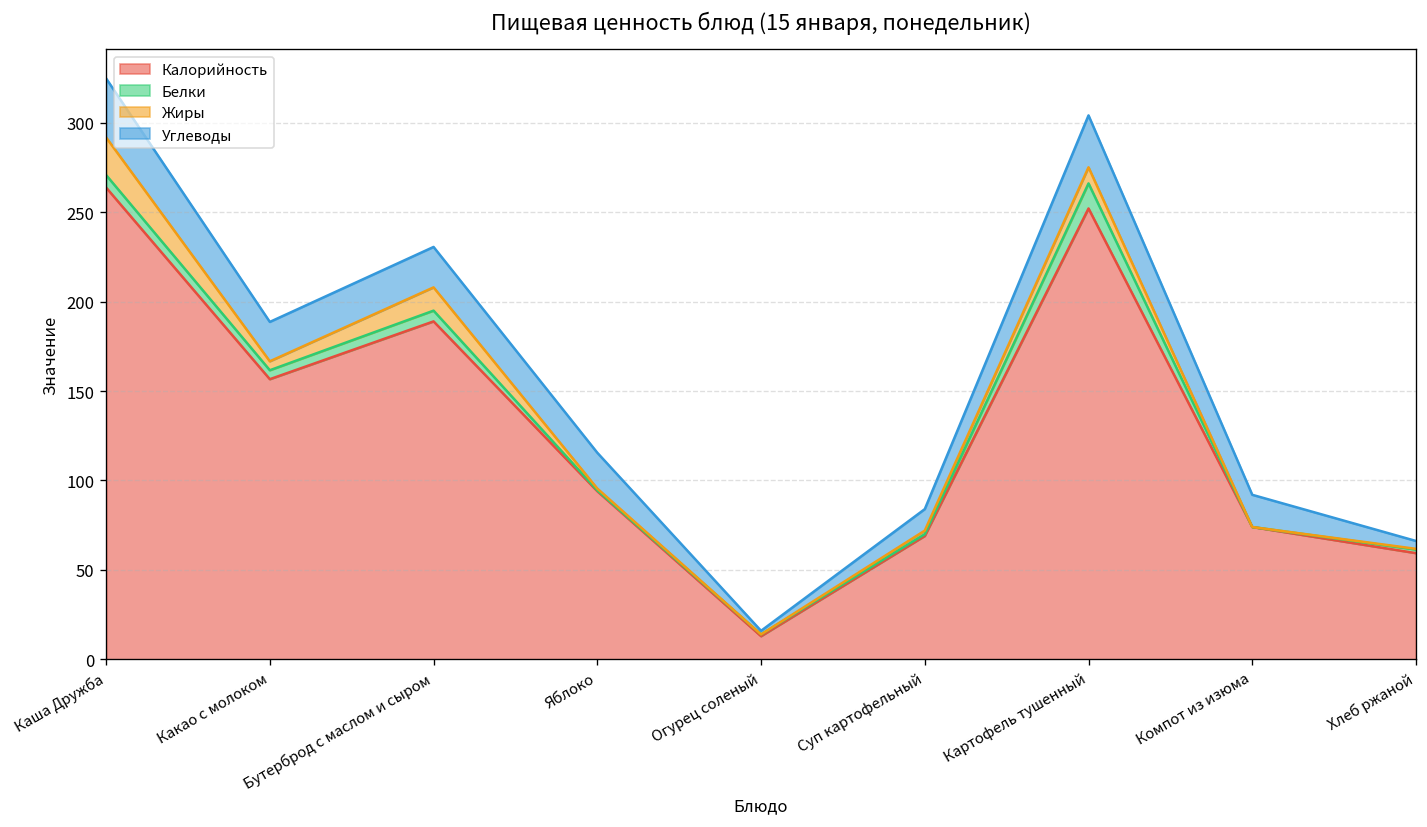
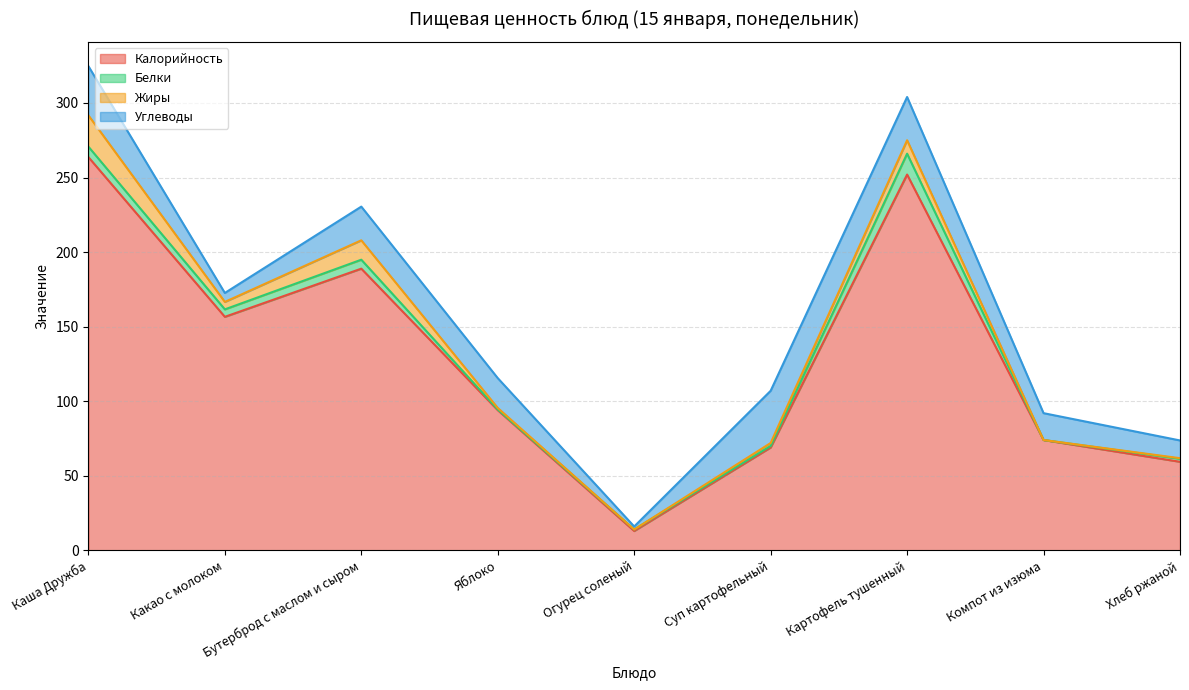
  {
    "Калорийность": {
      "Каша Дружба": 264,
      "Какао с молоком": 157,
      "Бутерброд с маслом и сыром": 189,
      "Картофель тушенный": 252,
      "Хлеб ржаной": 59
    },
    "Белки": {
      "Каша Дружба": 7,
      "Какао с молоком": 5,
      "Бутерброд с маслом и сыром": 6,
      "Картофель тушенный": 14
    },
    "Жиры": {
      "Каша Дружба": 21,
      "Какао с молоком": 5,
      "Бутерброд с маслом и сыром": 13,
      "Суп картофельный": 2,
      "Картофель тушенный": 9
    },
    "Углеводы": {
      "Каша Дружба": 33,
-     "Какао с молоком": 22,
+     "Какао с молоком": 6,
      "Бутерброд с маслом и сыром": 23,
      "Яблоко": 20,
      "Огурец соленый": 2,
-     "Суп картофельный": 12,
+     "Суп картофельный": 35,
      "Картофель тушенный": 29,
      "Компот из изюма": 18,
-     "Хлеб ржаной": 4
+     "Хлеб ржаной": 12
    }
  }
